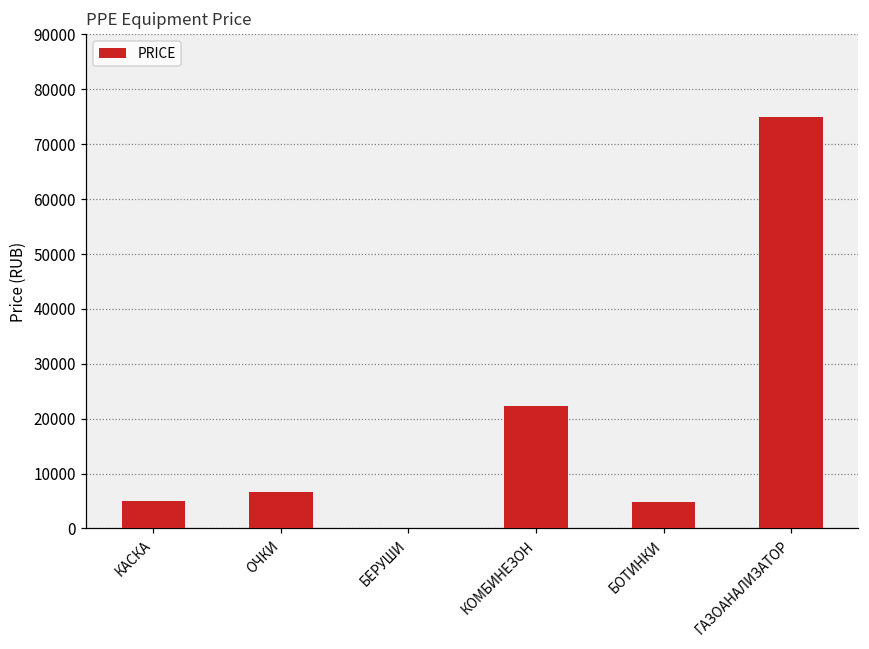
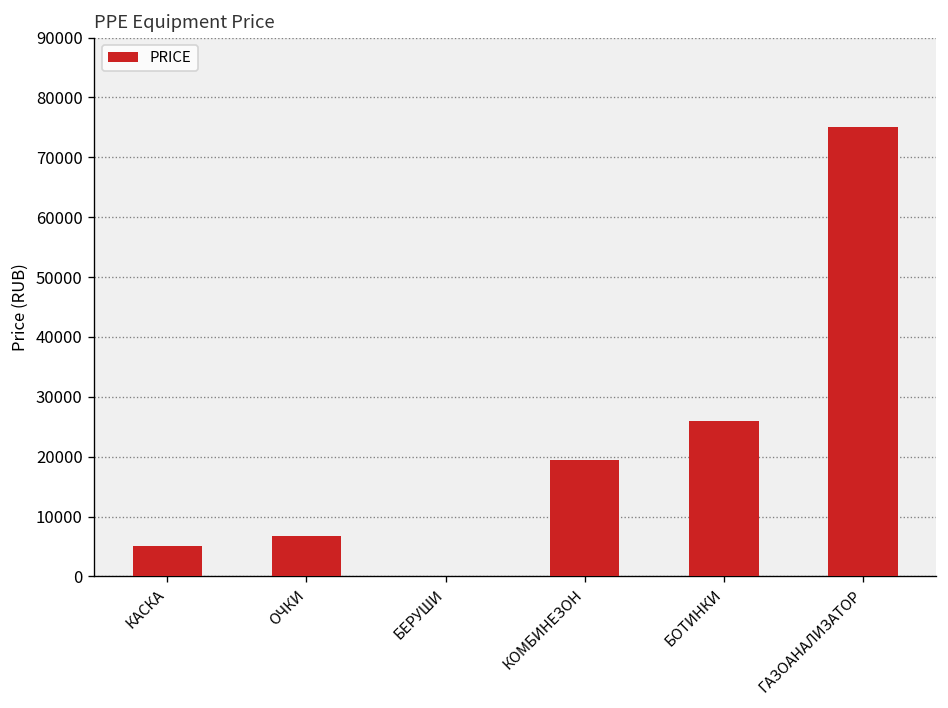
  {
    "КАСКА": 5000,
    "ОЧКИ": 7000,
    "БЕРУШИ": 0,
-   "КОМБИНЕЗОН": 22000,
-   "БОТИНКИ": 5000,
+   "КОМБИНЕЗОН": 19000,
+   "БОТИНКИ": 26000,
    "ГАЗОАНАЛИЗАТОР": 75000
  }
